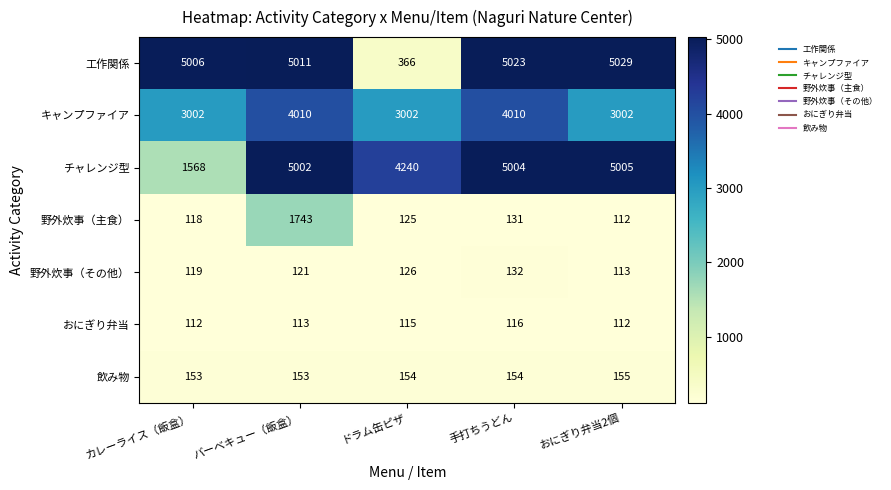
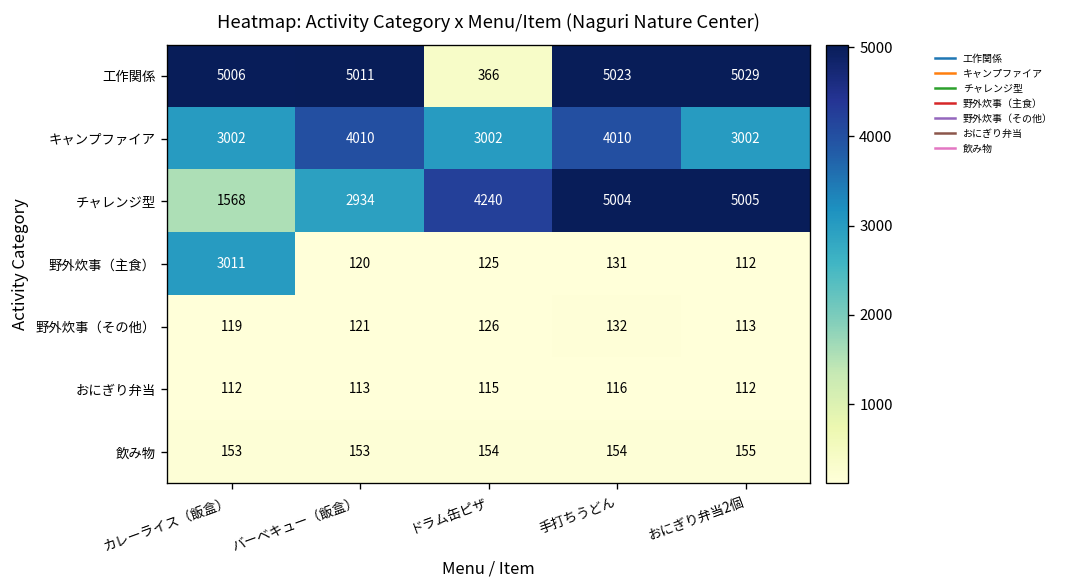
  {
    "工作関係": {
      "カレーライス（飯盒）": 5006,
      "バーベキュー（飯盒）": 5011,
      "ドラム缶ピザ": 366,
      "手打ちうどん": 5023,
      "おにぎり弁当2個": 5029
    },
    "キャンプファイア": {
      "カレーライス（飯盒）": 3002,
      "バーベキュー（飯盒）": 4010,
      "ドラム缶ピザ": 3002,
      "手打ちうどん": 4010,
      "おにぎり弁当2個": 3002
    },
    "チャレンジ型": {
      "カレーライス（飯盒）": 1568,
-     "バーベキュー（飯盒）": 5002,
+     "バーベキュー（飯盒）": 2934,
      "ドラム缶ピザ": 4240,
      "手打ちうどん": 5004,
      "おにぎり弁当2個": 5005
    },
    "野外炊事（主食）": {
-     "カレーライス（飯盒）": 118,
-     "バーベキュー（飯盒）": 1743,
+     "カレーライス（飯盒）": 3011,
+     "バーベキュー（飯盒）": 120,
      "ドラム缶ピザ": 125,
      "手打ちうどん": 131,
      "おにぎり弁当2個": 112
    },
    "野外炊事（その他）": {
      "カレーライス（飯盒）": 119,
      "バーベキュー（飯盒）": 121,
      "ドラム缶ピザ": 126,
      "手打ちうどん": 132,
      "おにぎり弁当2個": 113
    },
    "おにぎり弁当": {
      "カレーライス（飯盒）": 112,
      "バーベキュー（飯盒）": 113,
      "ドラム缶ピザ": 115,
      "手打ちうどん": 116,
      "おにぎり弁当2個": 112
    },
    "飲み物": {
      "カレーライス（飯盒）": 153,
      "バーベキュー（飯盒）": 153,
      "ドラム缶ピザ": 154,
      "手打ちうどん": 154,
      "おにぎり弁当2個": 155
    }
  }
